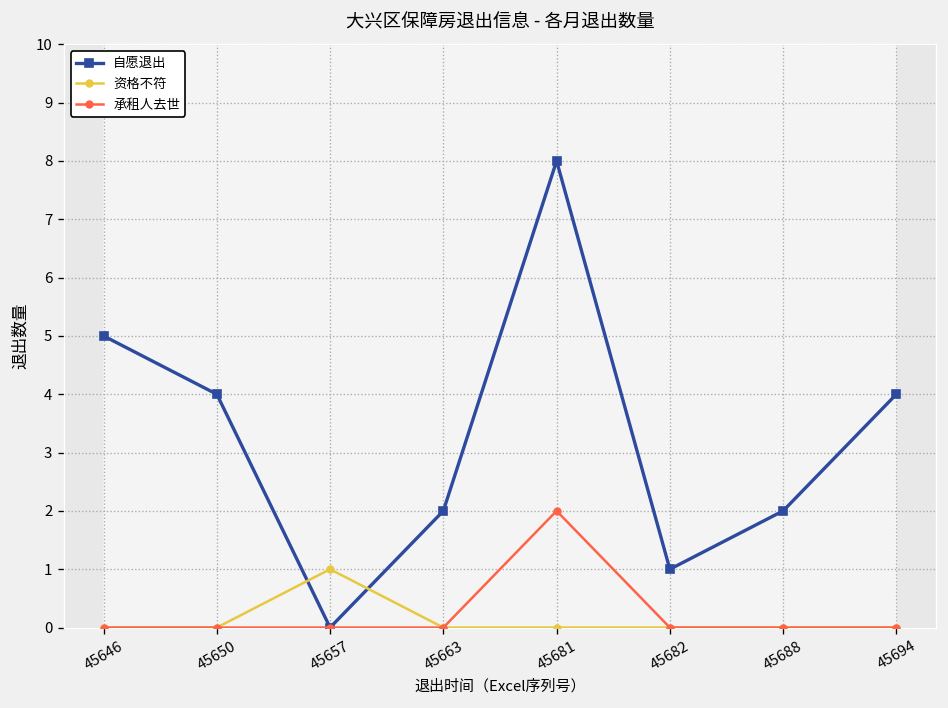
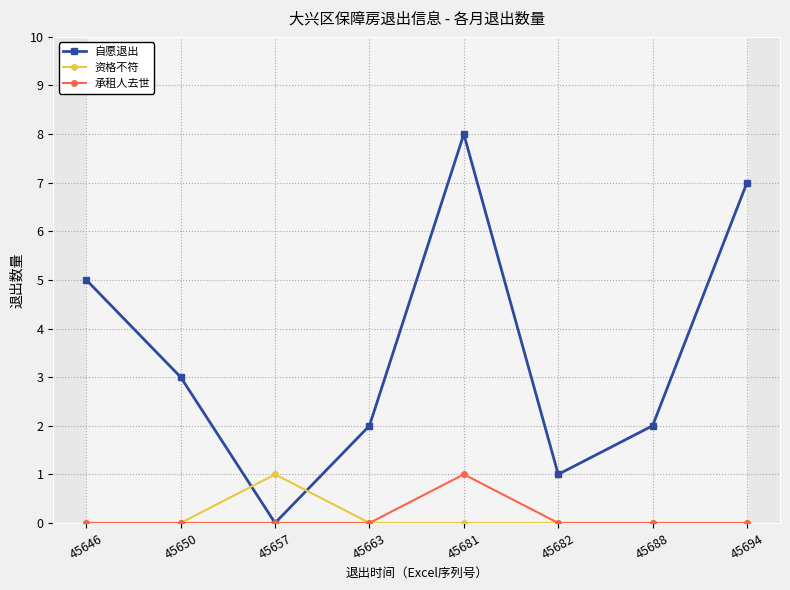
  {
    "自愿退出": {
      "45646": 5,
-     "45650": 4,
+     "45650": 3,
      "45663": 2,
      "45681": 8,
      "45682": 1,
      "45688": 2,
-     "45694": 4
+     "45694": 7
    },
    "资格不符": {
      "45657": 1,
      "45681": 0
    },
    "承租人去世": {
-     "45681": 2
+     "45681": 1
    }
  }
